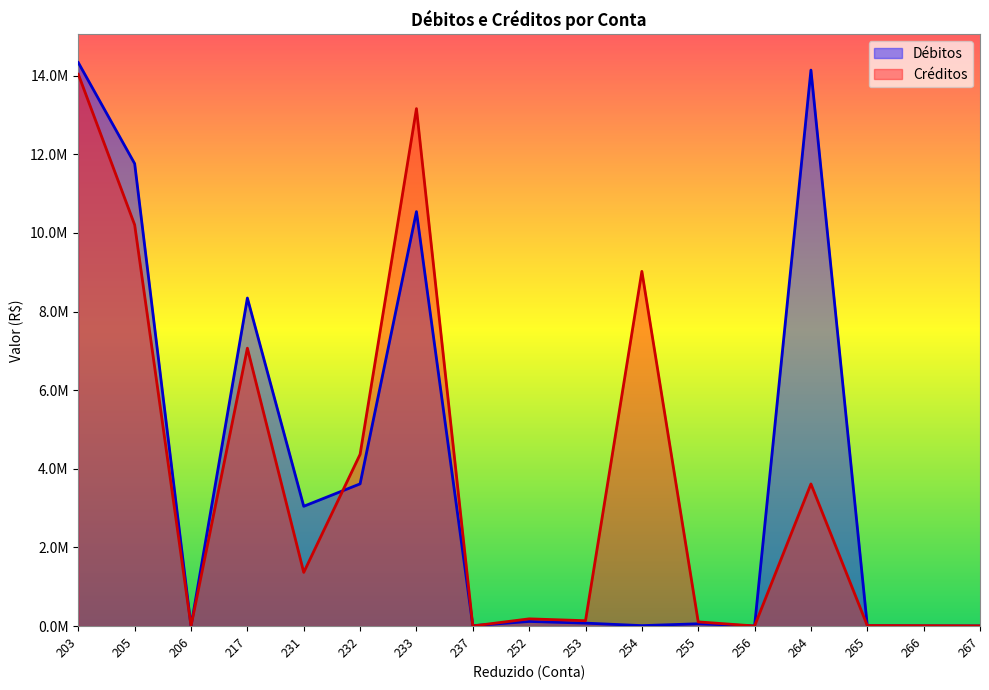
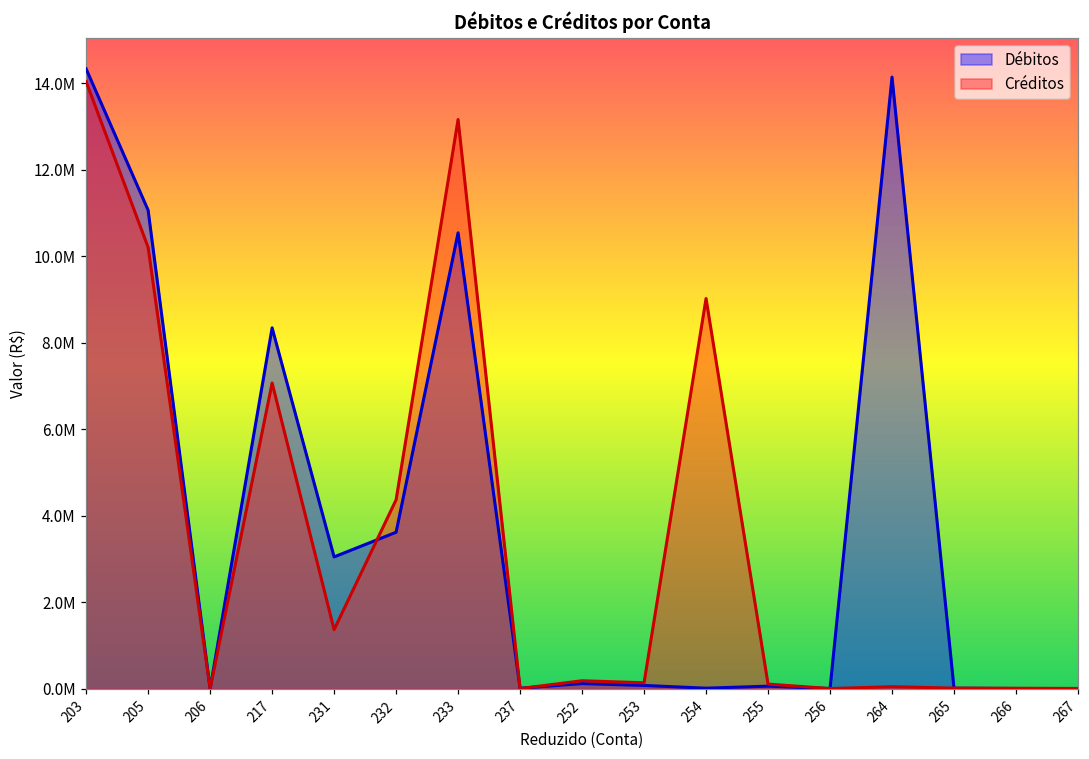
  {
    "Débitos": {
      "203": 14300000,
-     "205": 11800000,
+     "205": 11100000,
      "217": 8300000,
      "231": 3000000,
      "232": 3600000,
      "233": 10500000,
      "254": 0,
      "264": 14100000
    },
    "Créditos": {
      "203": 14000000,
      "205": 10200000,
      "217": 7100000,
      "231": 1400000,
      "232": 4400000,
      "233": 13200000,
      "254": 9000000,
-     "264": 3600000
+     "264": 0
    }
  }
